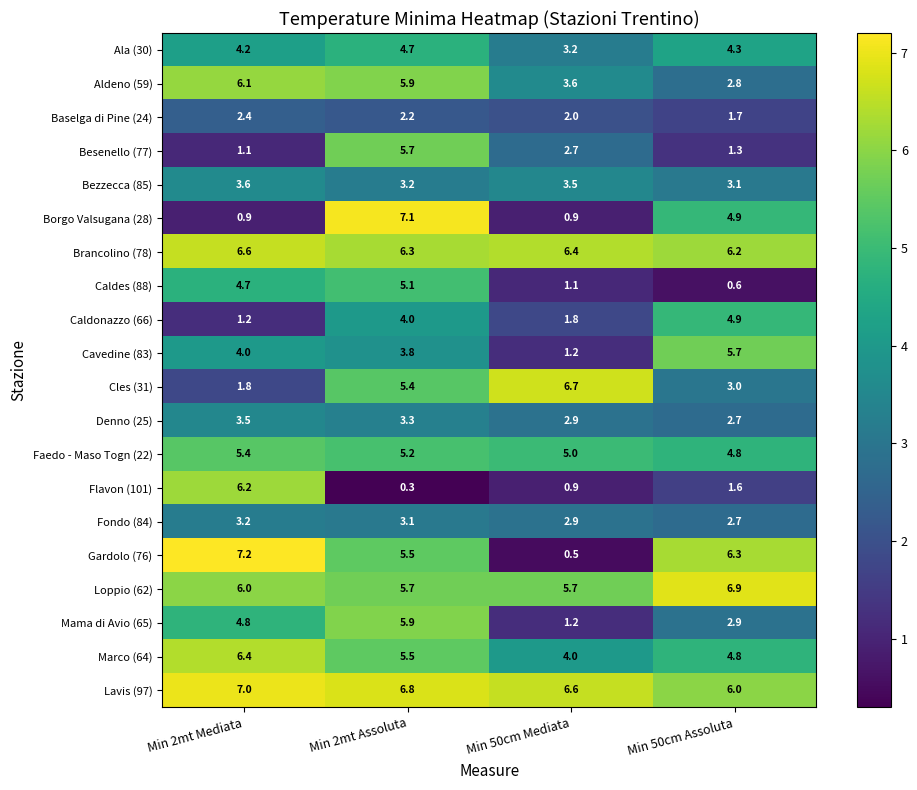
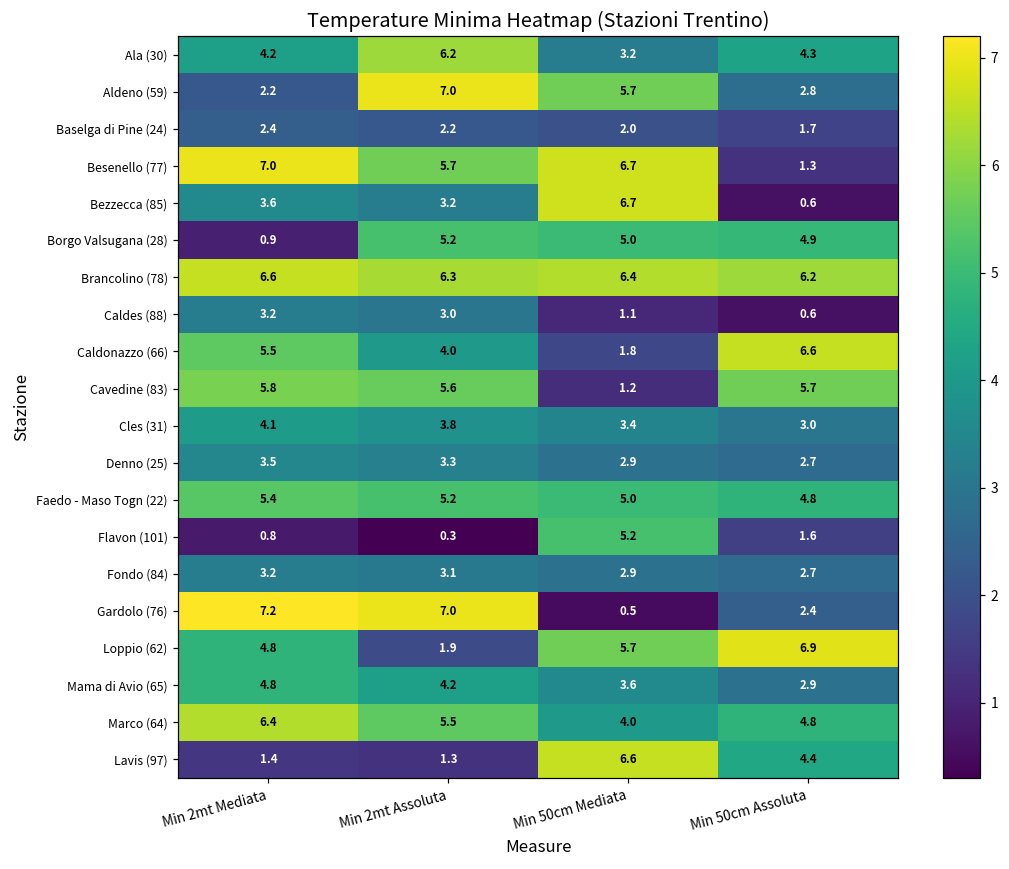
  {
    "Ala (30)": {
      "Min 2mt Mediata": 4.2,
-     "Min 2mt Assoluta": 4.7,
+     "Min 2mt Assoluta": 6.2,
      "Min 50cm Mediata": 3.2,
      "Min 50cm Assoluta": 4.3
    },
    "Aldeno (59)": {
-     "Min 2mt Mediata": 6.1,
-     "Min 2mt Assoluta": 5.9,
-     "Min 50cm Mediata": 3.6,
+     "Min 2mt Mediata": 2.2,
+     "Min 2mt Assoluta": 7.0,
+     "Min 50cm Mediata": 5.7,
      "Min 50cm Assoluta": 2.8
    },
    "Baselga di Pine (24)": {
      "Min 2mt Mediata": 2.4,
      "Min 2mt Assoluta": 2.2,
      "Min 50cm Mediata": 2.0,
      "Min 50cm Assoluta": 1.7
    },
    "Besenello (77)": {
-     "Min 2mt Mediata": 1.1,
+     "Min 2mt Mediata": 7.0,
      "Min 2mt Assoluta": 5.7,
-     "Min 50cm Mediata": 2.7,
+     "Min 50cm Mediata": 6.7,
      "Min 50cm Assoluta": 1.3
    },
    "Bezzecca (85)": {
      "Min 2mt Mediata": 3.6,
      "Min 2mt Assoluta": 3.2,
-     "Min 50cm Mediata": 3.5,
-     "Min 50cm Assoluta": 3.1
+     "Min 50cm Mediata": 6.7,
+     "Min 50cm Assoluta": 0.6
    },
    "Borgo Valsugana (28)": {
      "Min 2mt Mediata": 0.9,
-     "Min 2mt Assoluta": 7.1,
-     "Min 50cm Mediata": 0.9,
+     "Min 2mt Assoluta": 5.2,
+     "Min 50cm Mediata": 5.0,
      "Min 50cm Assoluta": 4.9
    },
    "Brancolino (78)": {
      "Min 2mt Mediata": 6.6,
      "Min 2mt Assoluta": 6.3,
      "Min 50cm Mediata": 6.4,
      "Min 50cm Assoluta": 6.2
    },
    "Caldes (88)": {
-     "Min 2mt Mediata": 4.7,
-     "Min 2mt Assoluta": 5.1,
+     "Min 2mt Mediata": 3.2,
+     "Min 2mt Assoluta": 3.0,
      "Min 50cm Mediata": 1.1,
      "Min 50cm Assoluta": 0.6
    },
    "Caldonazzo (66)": {
-     "Min 2mt Mediata": 1.2,
+     "Min 2mt Mediata": 5.5,
      "Min 2mt Assoluta": 4.0,
      "Min 50cm Mediata": 1.8,
-     "Min 50cm Assoluta": 4.9
+     "Min 50cm Assoluta": 6.6
    },
    "Cavedine (83)": {
-     "Min 2mt Mediata": 4.0,
-     "Min 2mt Assoluta": 3.8,
+     "Min 2mt Mediata": 5.8,
+     "Min 2mt Assoluta": 5.6,
      "Min 50cm Mediata": 1.2,
      "Min 50cm Assoluta": 5.7
    },
    "Cles (31)": {
-     "Min 2mt Mediata": 1.8,
-     "Min 2mt Assoluta": 5.4,
-     "Min 50cm Mediata": 6.7,
+     "Min 2mt Mediata": 4.1,
+     "Min 2mt Assoluta": 3.8,
+     "Min 50cm Mediata": 3.4,
      "Min 50cm Assoluta": 3.0
    },
    "Denno (25)": {
      "Min 2mt Mediata": 3.5,
      "Min 2mt Assoluta": 3.3,
      "Min 50cm Mediata": 2.9,
      "Min 50cm Assoluta": 2.7
    },
    "Faedo - Maso Togn (22)": {
      "Min 2mt Mediata": 5.4,
      "Min 2mt Assoluta": 5.2,
      "Min 50cm Mediata": 5.0,
      "Min 50cm Assoluta": 4.8
    },
    "Flavon (101)": {
-     "Min 2mt Mediata": 6.2,
+     "Min 2mt Mediata": 0.8,
      "Min 2mt Assoluta": 0.3,
-     "Min 50cm Mediata": 0.9,
+     "Min 50cm Mediata": 5.2,
      "Min 50cm Assoluta": 1.6
    },
    "Fondo (84)": {
      "Min 2mt Mediata": 3.2,
      "Min 2mt Assoluta": 3.1,
      "Min 50cm Mediata": 2.9,
      "Min 50cm Assoluta": 2.7
    },
    "Gardolo (76)": {
      "Min 2mt Mediata": 7.2,
-     "Min 2mt Assoluta": 5.5,
+     "Min 2mt Assoluta": 7.0,
      "Min 50cm Mediata": 0.5,
-     "Min 50cm Assoluta": 6.3
+     "Min 50cm Assoluta": 2.4
    },
    "Loppio (62)": {
-     "Min 2mt Mediata": 6.0,
-     "Min 2mt Assoluta": 5.7,
+     "Min 2mt Mediata": 4.8,
+     "Min 2mt Assoluta": 1.9,
      "Min 50cm Mediata": 5.7,
      "Min 50cm Assoluta": 6.9
    },
    "Mama di Avio (65)": {
      "Min 2mt Mediata": 4.8,
-     "Min 2mt Assoluta": 5.9,
-     "Min 50cm Mediata": 1.2,
+     "Min 2mt Assoluta": 4.2,
+     "Min 50cm Mediata": 3.6,
      "Min 50cm Assoluta": 2.9
    },
    "Marco (64)": {
      "Min 2mt Mediata": 6.4,
      "Min 2mt Assoluta": 5.5,
      "Min 50cm Mediata": 4.0,
      "Min 50cm Assoluta": 4.8
    },
    "Lavis (97)": {
-     "Min 2mt Mediata": 7.0,
-     "Min 2mt Assoluta": 6.8,
+     "Min 2mt Mediata": 1.4,
+     "Min 2mt Assoluta": 1.3,
      "Min 50cm Mediata": 6.6,
-     "Min 50cm Assoluta": 6.0
+     "Min 50cm Assoluta": 4.4
    }
  }
